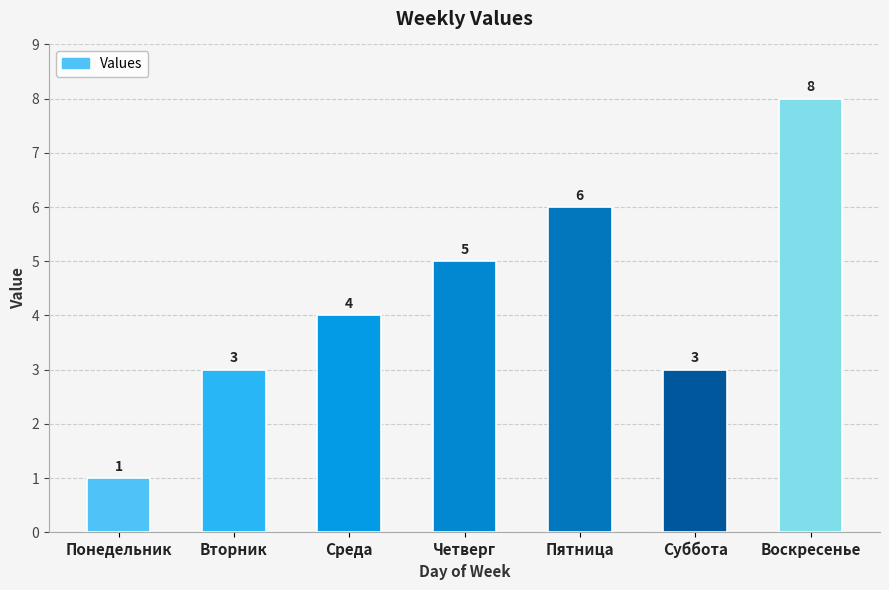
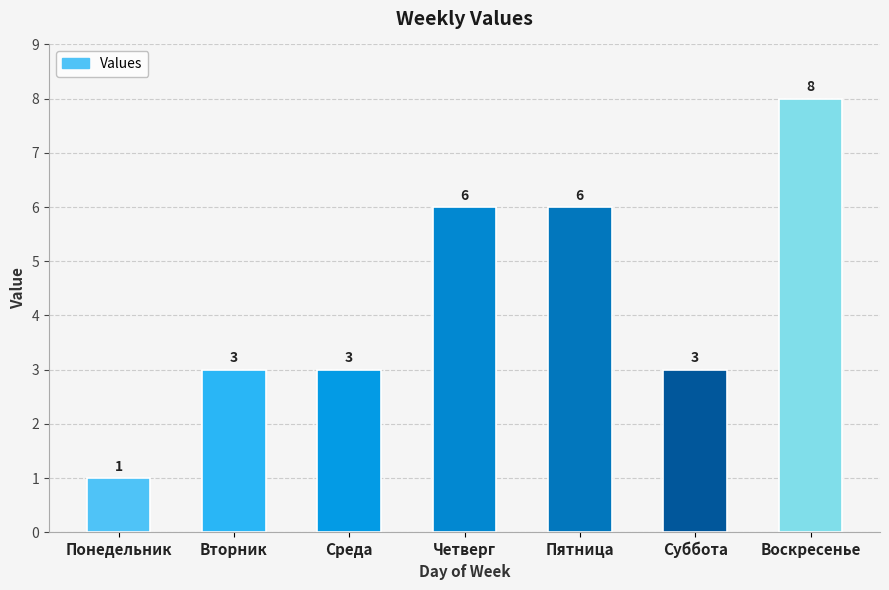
  {
    "Понедельник": 1,
    "Вторник": 3,
-   "Среда": 4,
-   "Четверг": 5,
+   "Среда": 3,
+   "Четверг": 6,
    "Пятница": 6,
    "Суббота": 3,
    "Воскресенье": 8
  }
